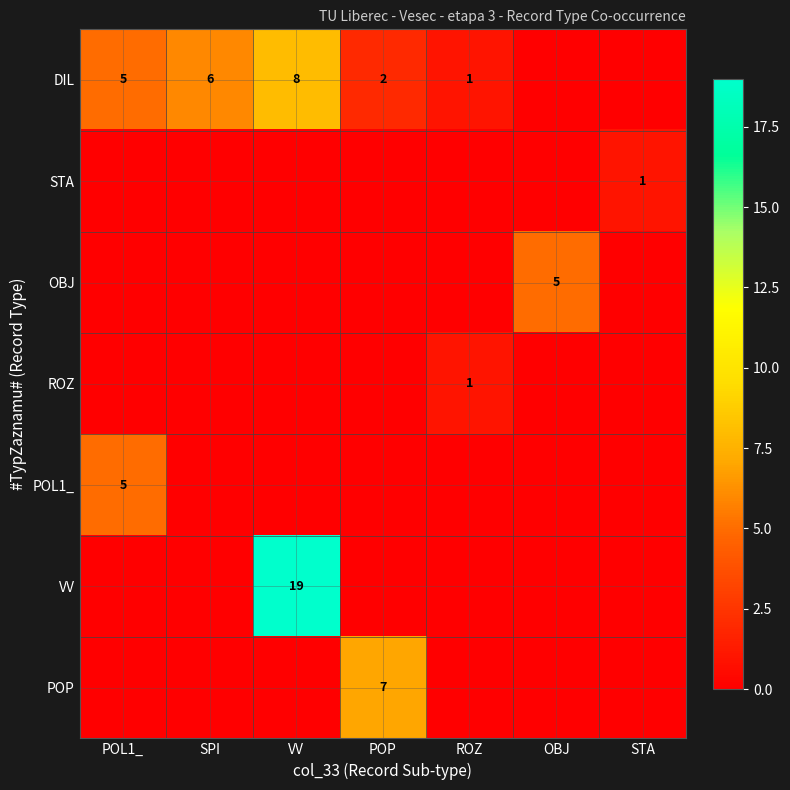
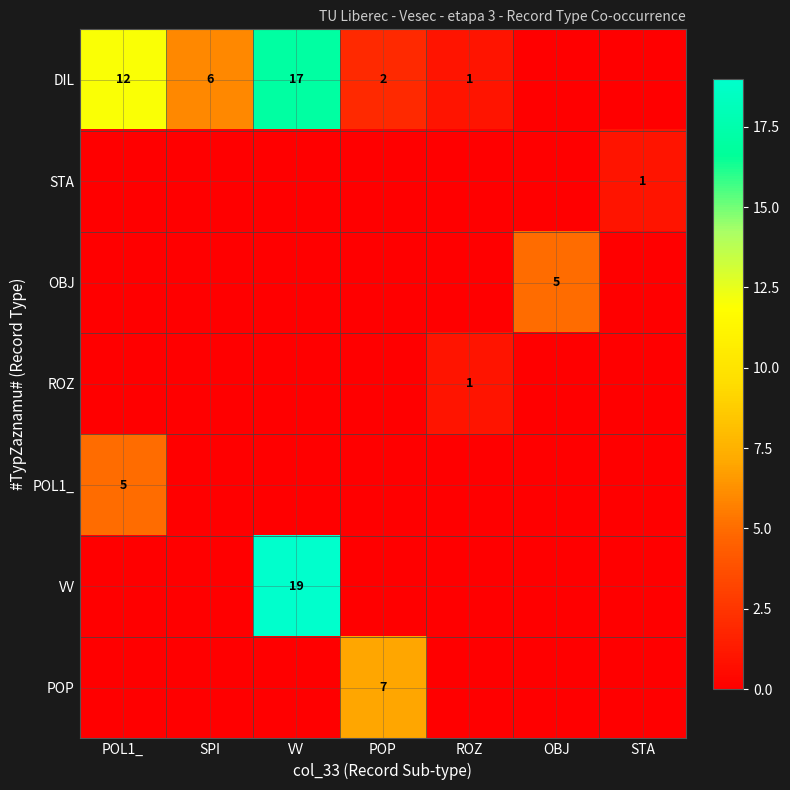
  {
    "DIL": {
-     "POL1_": 5,
+     "POL1_": 12,
      "SPI": 6,
-     "VV": 8,
+     "VV": 17,
      "POP": 2,
      "ROZ": 1
    },
    "STA": {
      "STA": 1
    },
    "OBJ": {
      "OBJ": 5
    },
    "ROZ": {
      "ROZ": 1
    },
    "POL1_": {
      "POL1_": 5
    },
    "VV": {
      "VV": 19
    },
    "POP": {
      "POP": 7
    }
  }
